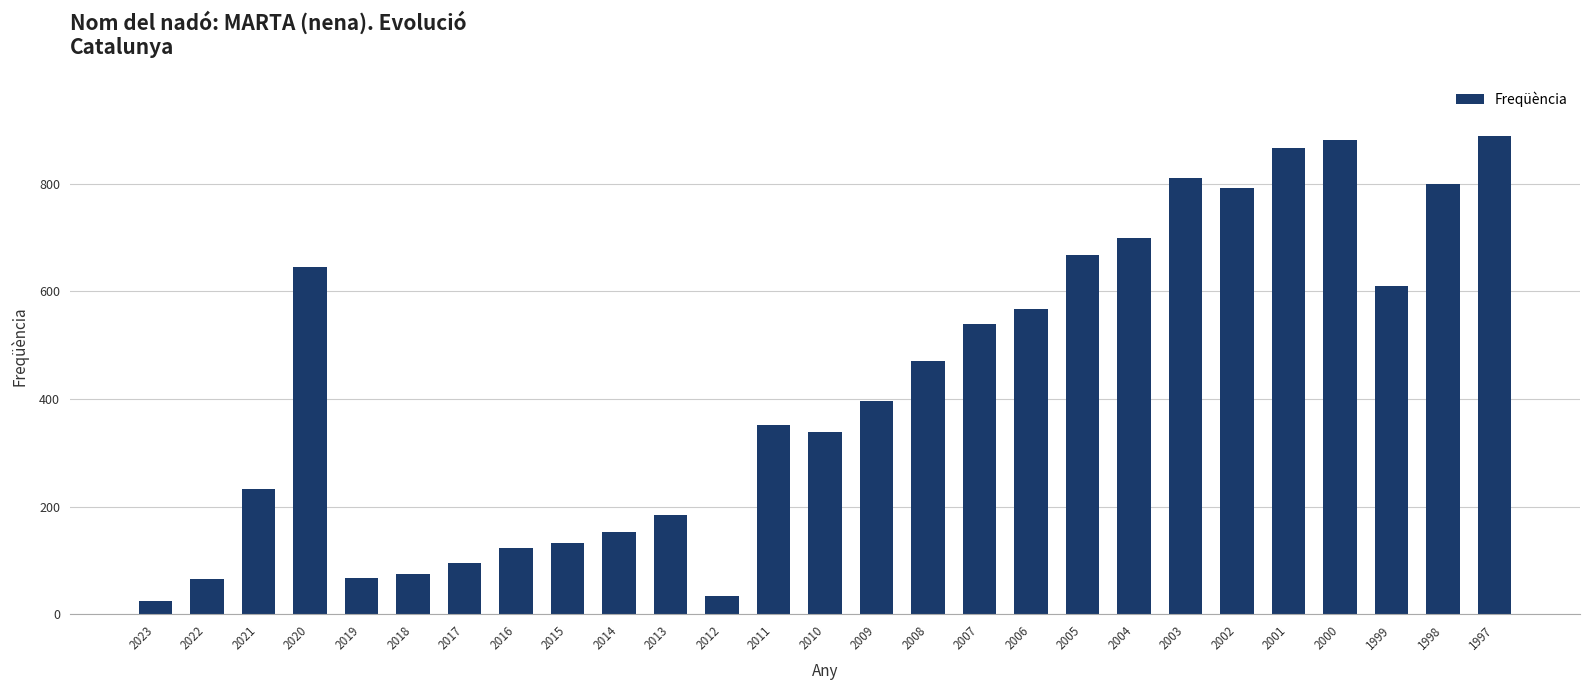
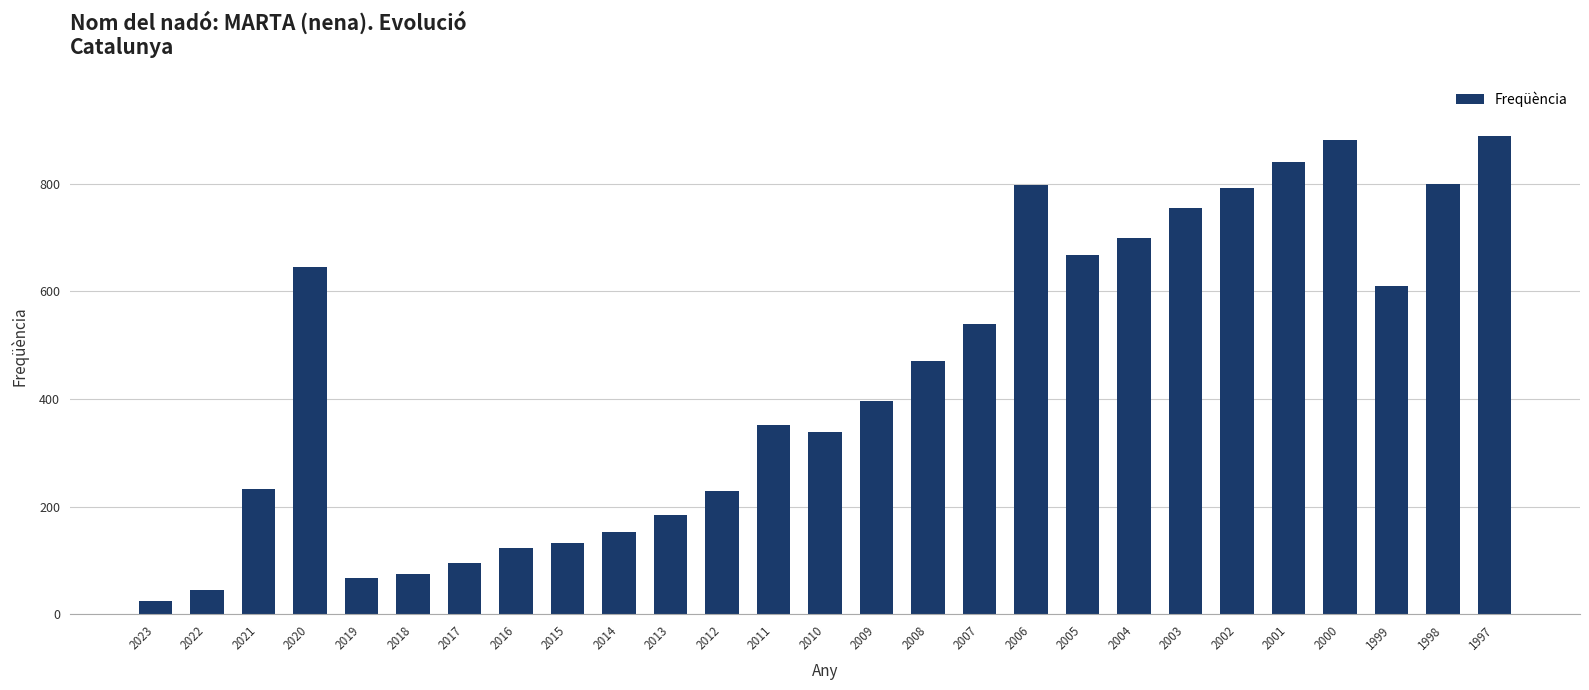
  {
    "2023": 30,
-   "2022": 70,
+   "2022": 50,
    "2021": 230,
    "2020": 650,
    "2019": 70,
    "2018": 70,
    "2017": 100,
    "2016": 120,
    "2015": 130,
    "2014": 150,
    "2013": 190,
-   "2012": 30,
+   "2012": 230,
    "2011": 350,
    "2010": 340,
    "2009": 400,
    "2008": 470,
    "2007": 540,
-   "2006": 570,
+   "2006": 800,
    "2005": 670,
    "2004": 700,
-   "2003": 810,
+   "2003": 750,
    "2002": 790,
-   "2001": 870,
+   "2001": 840,
    "2000": 880,
    "1999": 610,
    "1998": 800,
    "1997": 890
  }
